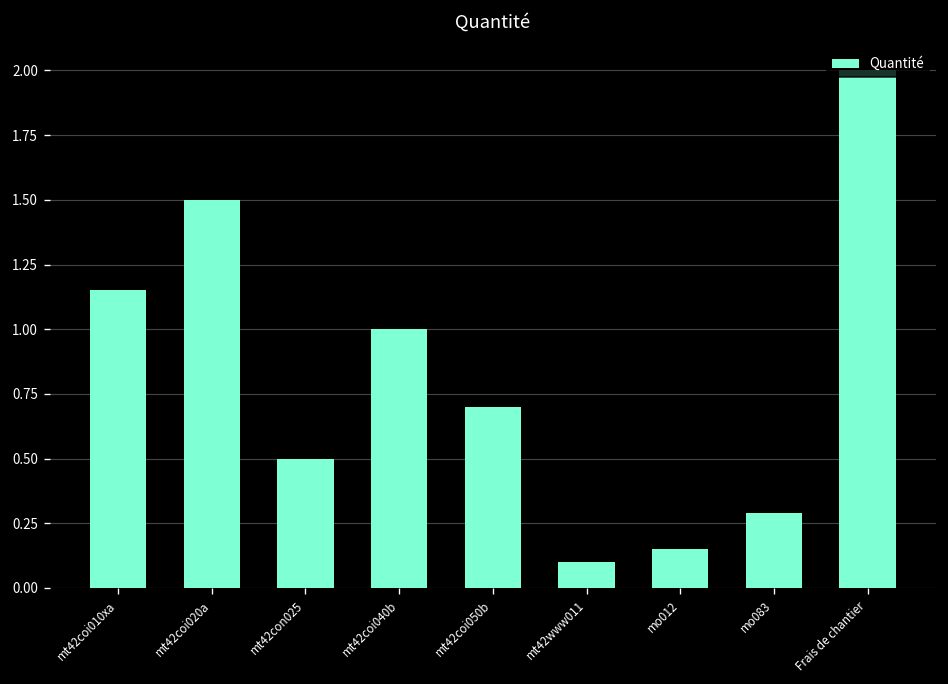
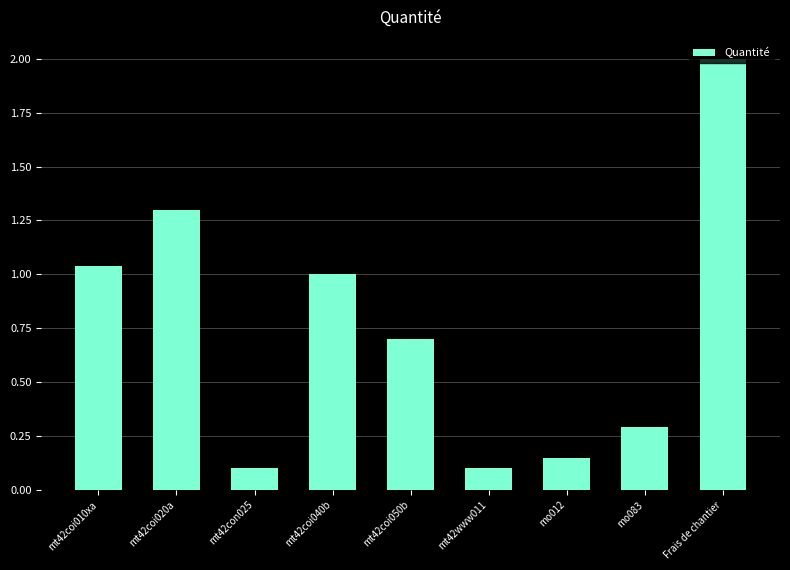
  {
-   "mt42coi010xa": 1.15,
-   "mt42coi020a": 1.5,
-   "mt42con025": 0.5,
+   "mt42coi010xa": 1.04,
+   "mt42coi020a": 1.3,
+   "mt42con025": 0.1,
    "mt42coi040b": 1.00,
    "mt42coi050b": 0.70,
    "mt42www011": 0.10,
    "mo012": 0.15,
    "mo083": 0.29
  }
